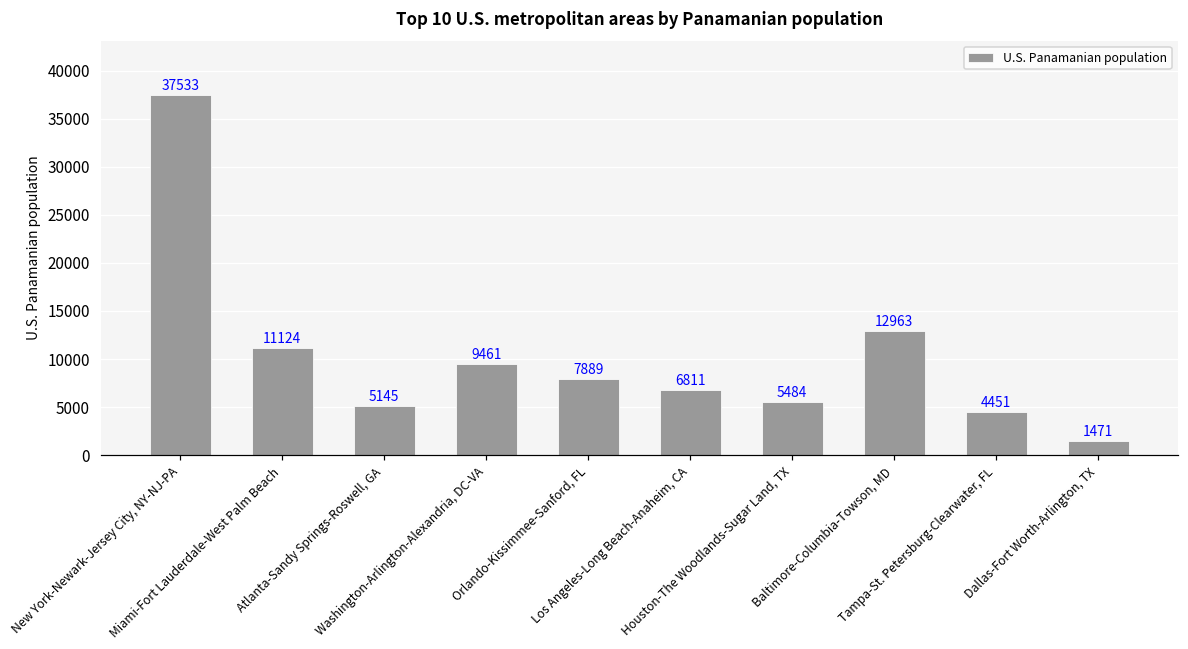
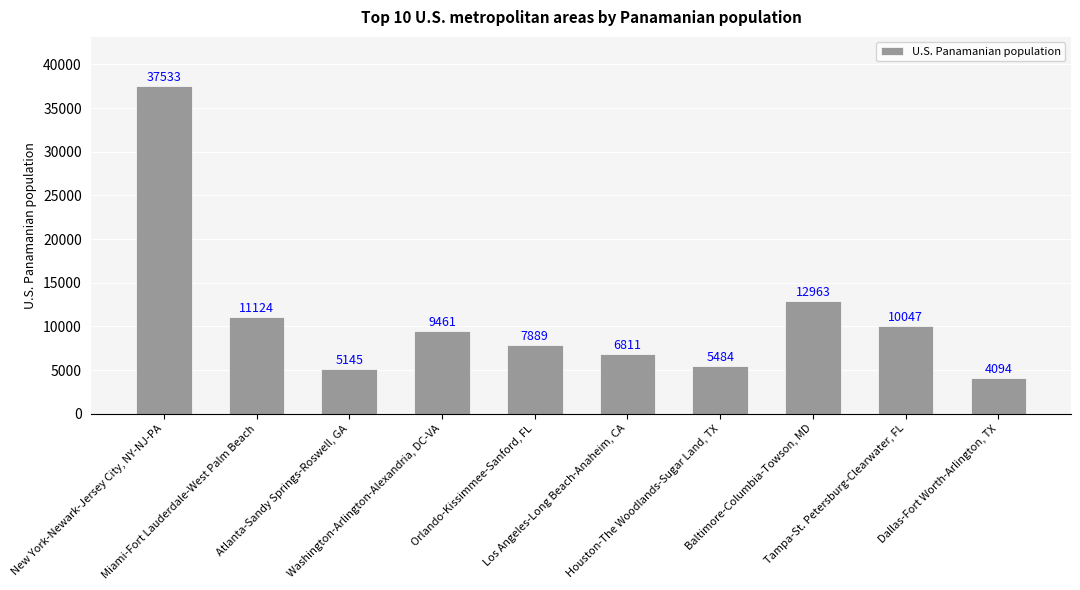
  {
    "New York-Newark-Jersey City, NY-NJ-PA": 37533,
    "Miami-Fort Lauderdale-West Palm Beach": 11124,
    "Atlanta-Sandy Springs-Roswell, GA": 5145,
    "Washington-Arlington-Alexandria, DC-VA": 9461,
    "Orlando-Kissimmee-Sanford, FL": 7889,
    "Los Angeles-Long Beach-Anaheim, CA": 6811,
    "Houston-The Woodlands-Sugar Land, TX": 5484,
    "Baltimore-Columbia-Towson, MD": 12963,
-   "Tampa-St. Petersburg-Clearwater, FL": 4451,
-   "Dallas-Fort Worth-Arlington, TX": 1471
+   "Tampa-St. Petersburg-Clearwater, FL": 10047,
+   "Dallas-Fort Worth-Arlington, TX": 4094
  }
